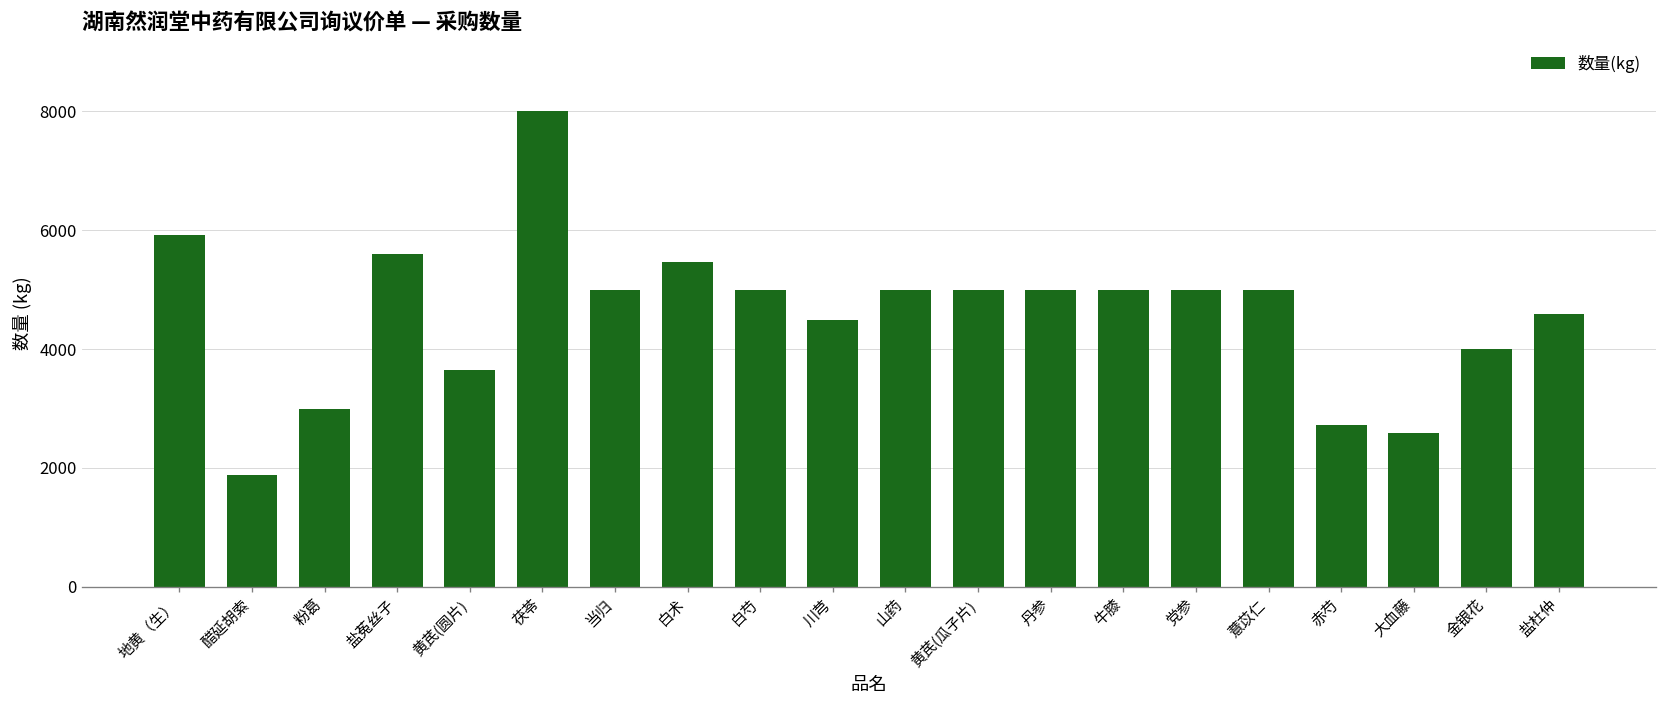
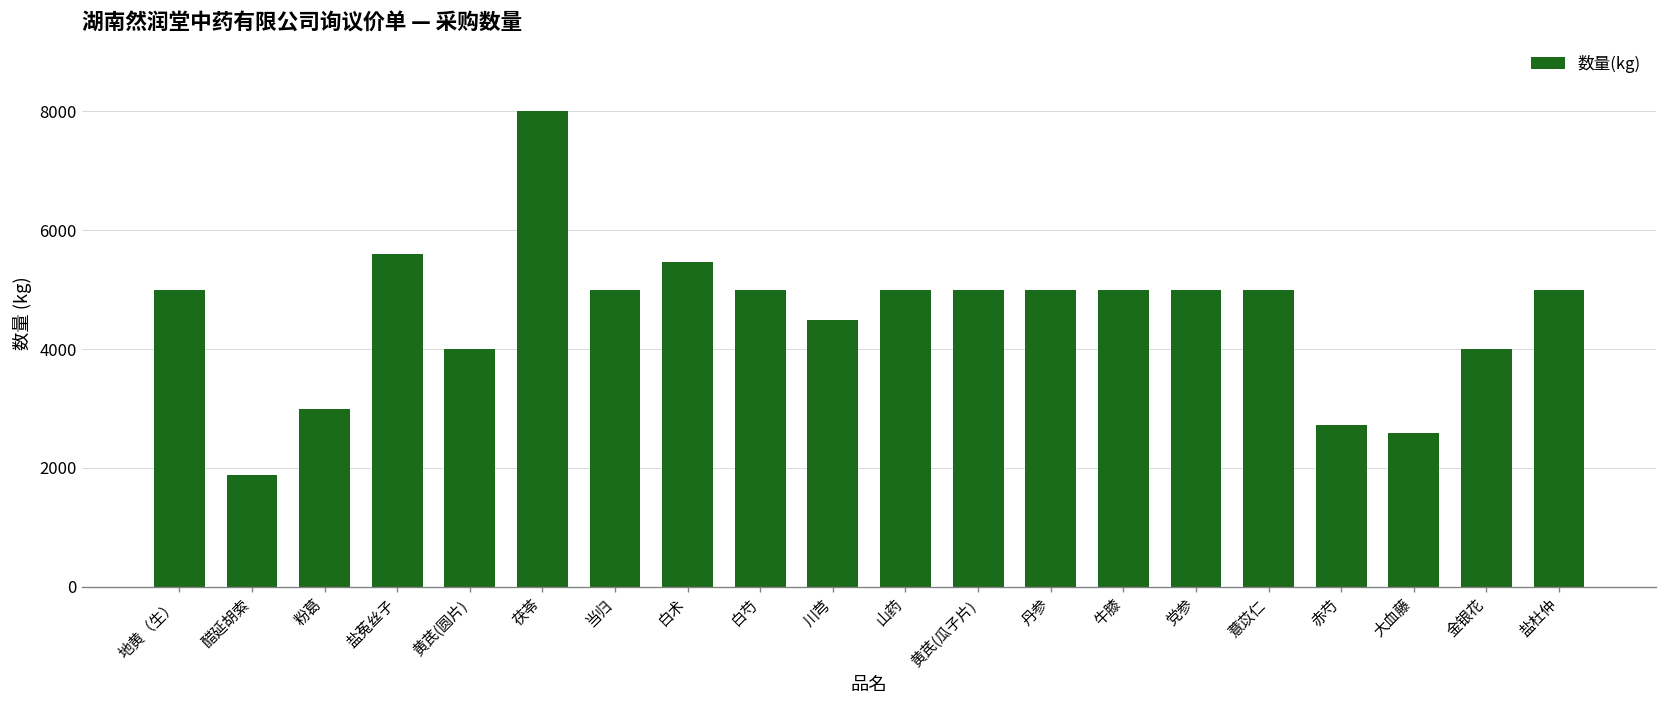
  {
-   "地黄（生）": 5900,
+   "地黄（生）": 5000,
    "醋延胡索": 1900,
    "粉葛": 3000,
    "盐菟丝子": 5600,
-   "黄芪(圆片)": 3700,
+   "黄芪(圆片)": 4000,
    "茯苓": 8000,
    "当归": 5000,
    "白术": 5500,
    "白芍": 5000,
    "川芎": 4500,
    "山药": 5000,
    "黄芪(瓜子片)": 5000,
    "丹参": 5000,
    "牛膝": 5000,
    "党参": 5000,
    "薏苡仁": 5000,
    "赤芍": 2700,
    "大血藤": 2600,
    "金银花": 4000,
-   "盐杜仲": 4600
+   "盐杜仲": 5000
  }
